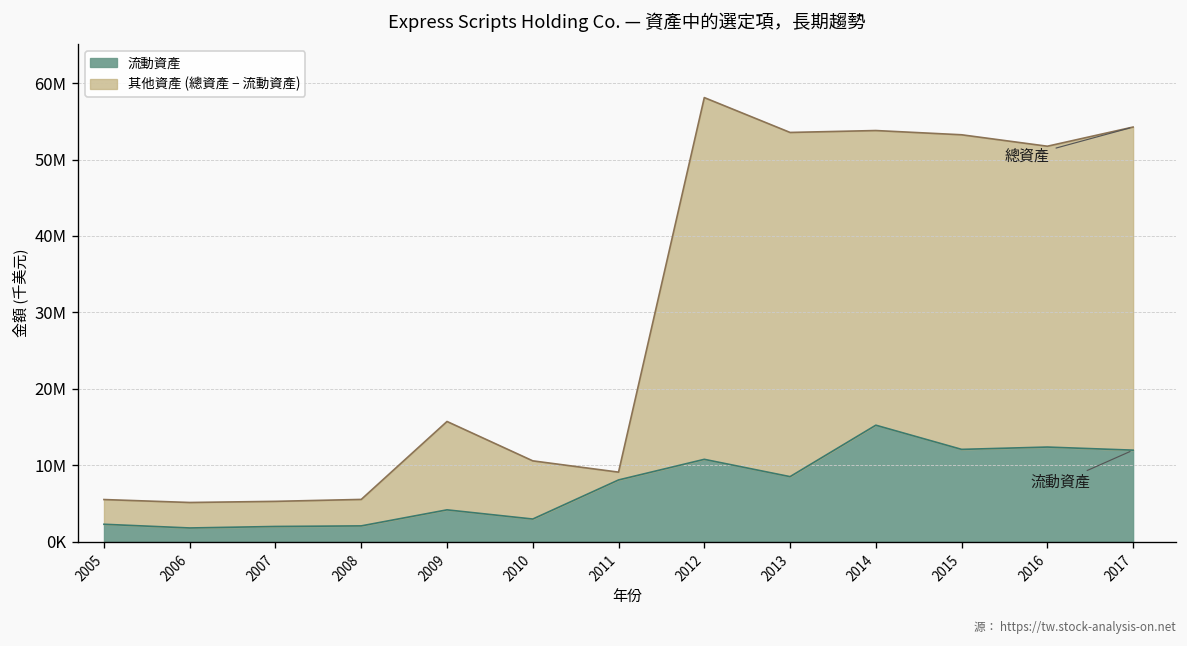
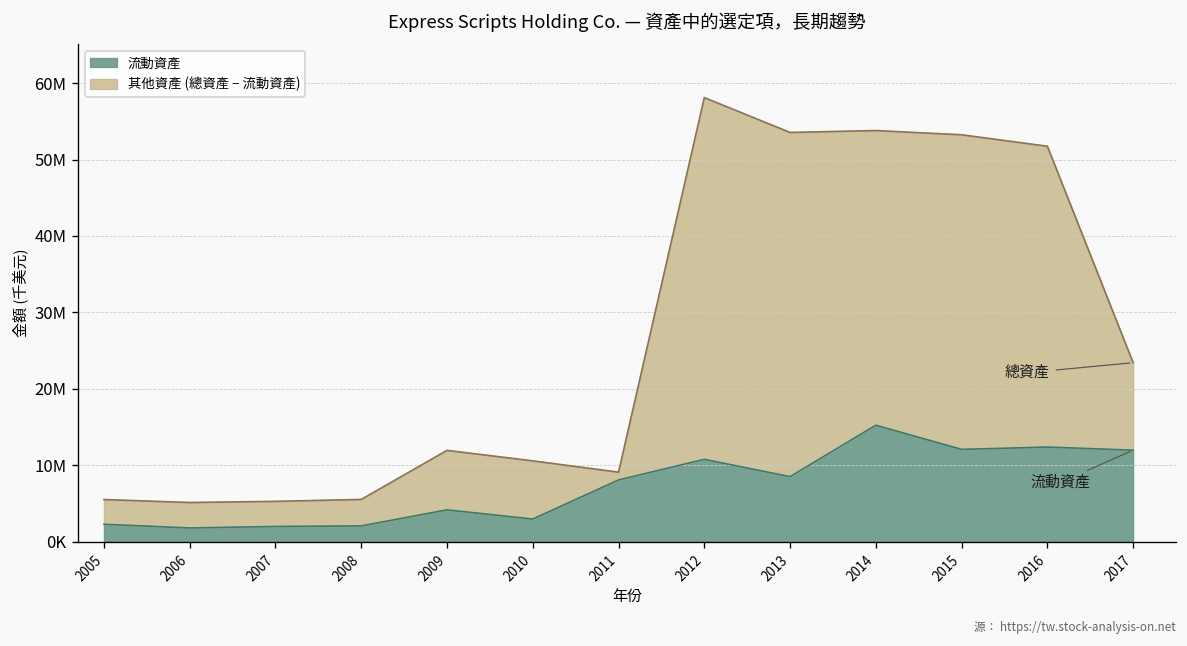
  {
    "流動資產": {
      "2005": 2000000,
      "2006": 2000000,
      "2007": 2000000,
      "2008": 2000000,
      "2009": 4000000,
      "2010": 3000000,
      "2011": 8000000,
      "2012": 11000000,
      "2013": 8000000,
      "2014": 15000000,
      "2015": 12000000,
      "2016": 12000000,
      "2017": 12000000
    },
    "其他資產 (總資產 − 流動資產)": {
      "2005": 5000000,
      "2006": 5000000,
      "2007": 5000000,
      "2008": 6000000,
-     "2009": 16000000,
+     "2009": 12000000,
      "2010": 11000000,
      "2011": 9000000,
      "2012": 58000000,
      "2013": 54000000,
      "2014": 54000000,
      "2015": 53000000,
      "2016": 52000000,
-     "2017": 54000000
+     "2017": 23000000
    }
  }
